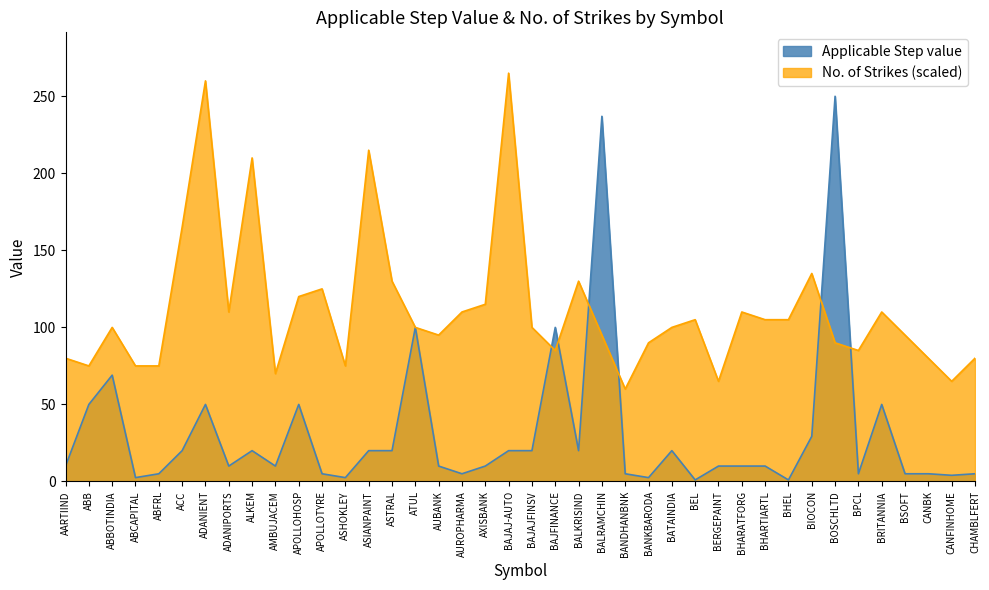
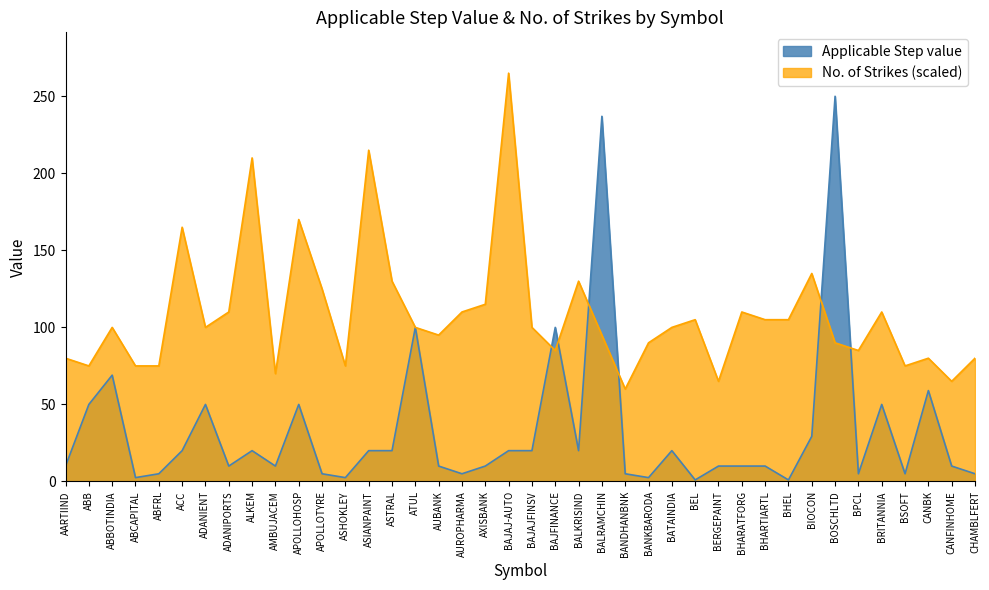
  {
    "Applicable Step value": {
      "AARTIIND": 10,
      "ABB": 50,
      "ABBOTINDIA": 69,
      "ABCAPITAL": 3,
      "ABFRL": 5,
      "ACC": 20,
      "ADANIENT": 50,
      "ADANIPORTS": 10,
      "ALKEM": 20,
      "AMBUJACEM": 10,
      "APOLLOHOSP": 50,
      "APOLLOTYRE": 5,
      "ASHOKLEY": 3,
      "ASIANPAINT": 20,
      "ASTRAL": 20,
      "AUBANK": 10,
      "AUROPHARMA": 5,
      "AXISBANK": 10,
      "BAJAJ-AUTO": 20,
      "BAJAJFINSV": 20,
      "BAJFINANCE": 100,
      "BALKRISIND": 20,
      "BALRAMCHIN": 237,
      "BANDHANBNK": 5,
      "BANKBARODA": 3,
      "BATAINDIA": 20,
      "BEL": 1,
      "BERGEPAINT": 10,
      "BHARATFORG": 10,
      "BHARTIARTL": 10,
      "BHEL": 1,
      "BIOCON": 29,
      "BOSCHLTD": 250,
      "BPCL": 5,
      "BRITANNIA": 50,
      "BSOFT": 5,
-     "CANBK": 5,
-     "CANFINHOME": 4,
+     "CANBK": 59,
+     "CANFINHOME": 10,
      "CHAMBLFERT": 5
    },
    "No. of Strikes (scaled)": {
      "AARTIIND": 80,
      "ABB": 75,
      "ABBOTINDIA": 100,
      "ABCAPITAL": 75,
      "ABFRL": 75,
      "ACC": 165,
-     "ADANIENT": 260,
+     "ADANIENT": 100,
      "ADANIPORTS": 110,
      "ALKEM": 210,
      "AMBUJACEM": 70,
-     "APOLLOHOSP": 120,
+     "APOLLOHOSP": 170,
      "APOLLOTYRE": 125,
      "ASHOKLEY": 75,
      "ASIANPAINT": 215,
      "ASTRAL": 130,
      "AUBANK": 95,
      "AUROPHARMA": 110,
      "AXISBANK": 115,
      "BAJAJ-AUTO": 265,
      "BAJAJFINSV": 100,
      "BAJFINANCE": 85,
      "BALKRISIND": 130,
      "BALRAMCHIN": 95,
      "BANDHANBNK": 60,
      "BANKBARODA": 90,
      "BATAINDIA": 100,
      "BEL": 105,
      "BERGEPAINT": 65,
      "BHARATFORG": 110,
      "BHARTIARTL": 105,
      "BHEL": 105,
      "BIOCON": 135,
      "BOSCHLTD": 90,
      "BPCL": 85,
      "BRITANNIA": 110,
-     "BSOFT": 95,
+     "BSOFT": 75,
      "CANBK": 80,
      "CANFINHOME": 65,
      "CHAMBLFERT": 80
    }
  }
